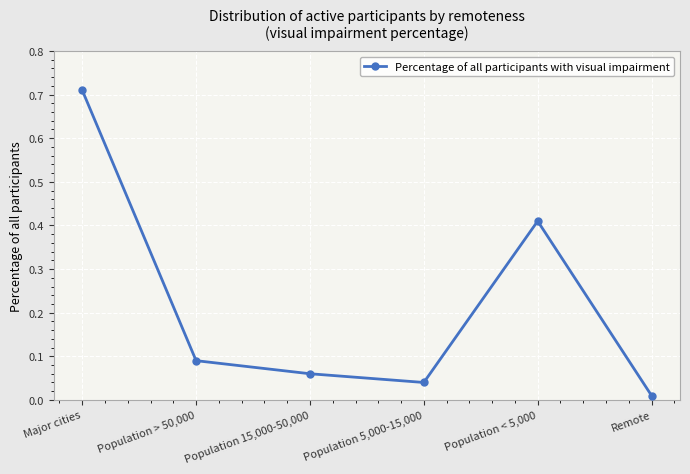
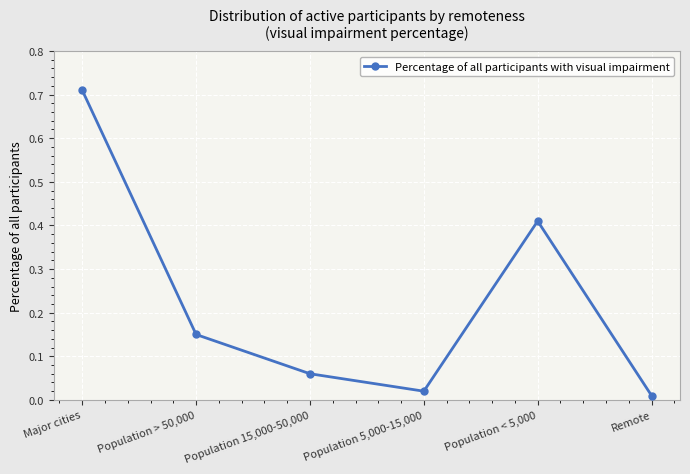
  {
    "Major cities": 0.71,
-   "Population > 50,000": 0.09,
+   "Population > 50,000": 0.15,
    "Population 15,000-50,000": 0.06,
-   "Population 5,000-15,000": 0.04,
+   "Population 5,000-15,000": 0.02,
    "Population < 5,000": 0.41,
    "Remote": 0.01
  }
